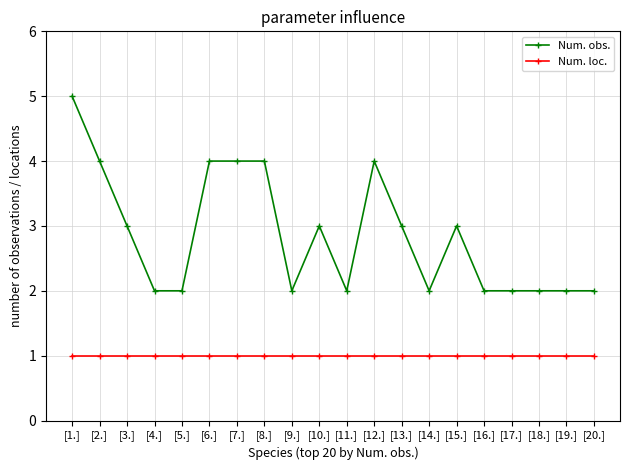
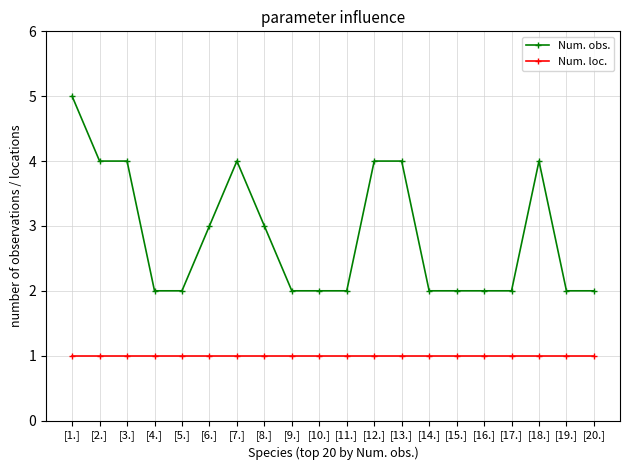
  {
    "Num. obs.": {
      "[1.]": 5,
      "[2.]": 4,
-     "[3.]": 3,
+     "[3.]": 4,
      "[4.]": 2,
      "[5.]": 2,
-     "[6.]": 4,
+     "[6.]": 3,
      "[7.]": 4,
-     "[8.]": 4,
+     "[8.]": 3,
      "[9.]": 2,
-     "[10.]": 3,
+     "[10.]": 2,
      "[11.]": 2,
      "[12.]": 4,
-     "[13.]": 3,
+     "[13.]": 4,
      "[14.]": 2,
-     "[15.]": 3,
+     "[15.]": 2,
      "[16.]": 2,
      "[17.]": 2,
-     "[18.]": 2,
+     "[18.]": 4,
      "[19.]": 2,
      "[20.]": 2
    },
    "Num. loc.": {
      "[1.]": 1,
      "[2.]": 1,
      "[3.]": 1,
      "[4.]": 1,
      "[5.]": 1,
      "[6.]": 1,
      "[7.]": 1,
      "[8.]": 1,
      "[9.]": 1,
      "[10.]": 1,
      "[11.]": 1,
      "[12.]": 1,
      "[13.]": 1,
      "[14.]": 1,
      "[15.]": 1,
      "[16.]": 1,
      "[17.]": 1,
      "[18.]": 1,
      "[19.]": 1,
      "[20.]": 1
    }
  }
